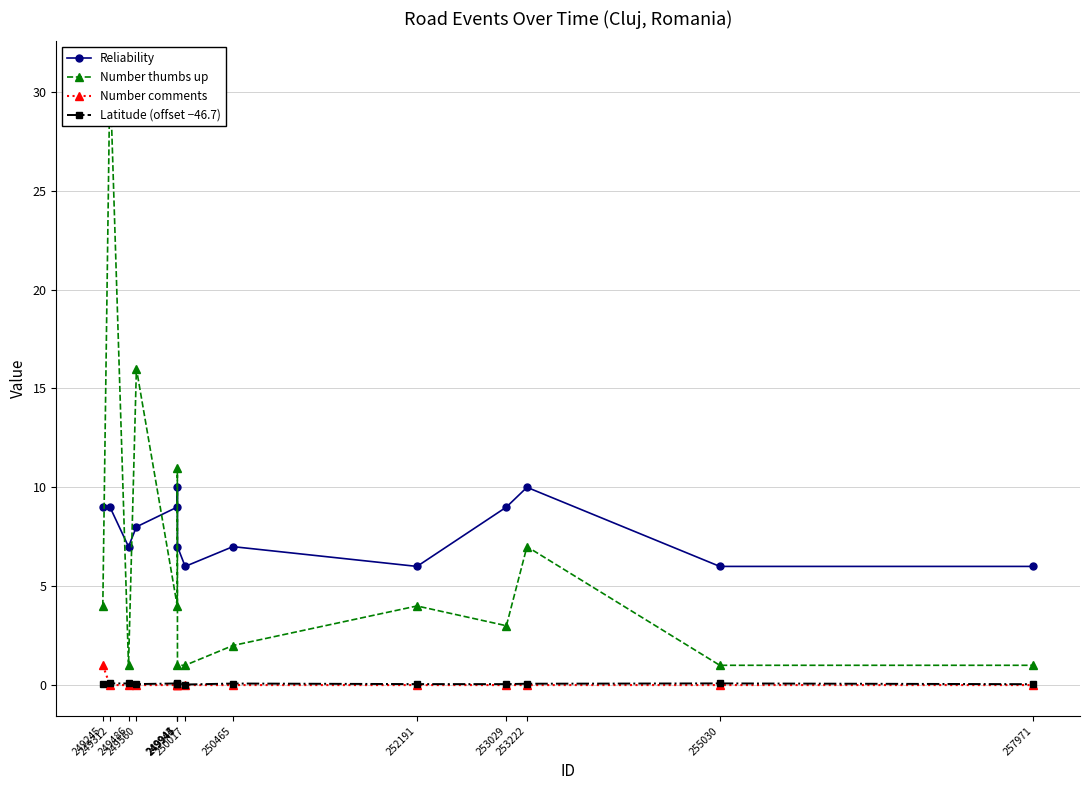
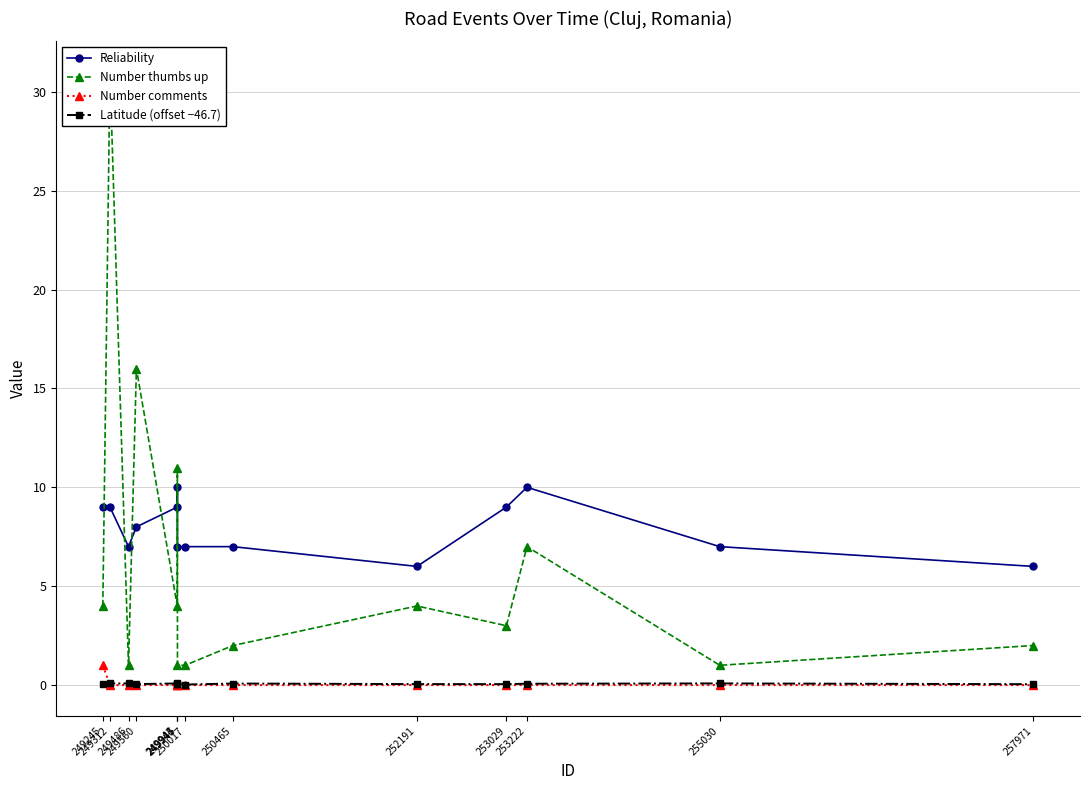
  {
    "Reliability": {
      "249245": 9,
      "249312": 9,
      "249486": 7,
      "249560": 8,
      "249943": 9,
      "249944": 10,
      "249945": 7,
-     "250017": 6,
+     "250017": 7,
      "250465": 7,
      "252191": 6,
      "253029": 9,
      "253222": 10,
-     "255030": 6,
+     "255030": 7,
      "257971": 6
    },
    "Number thumbs up": {
      "249245": 4,
      "249486": 1,
      "249560": 16,
      "249943": 4,
      "249944": 11,
      "249945": 1,
      "250017": 1,
      "250465": 2,
      "252191": 4,
      "253029": 3,
      "253222": 7,
      "255030": 1,
-     "257971": 1
+     "257971": 2
    },
    "Number comments": {
      "249245": 1
    },
    "Latitude (offset −46.7)": {
      "249245": 0
    }
  }
